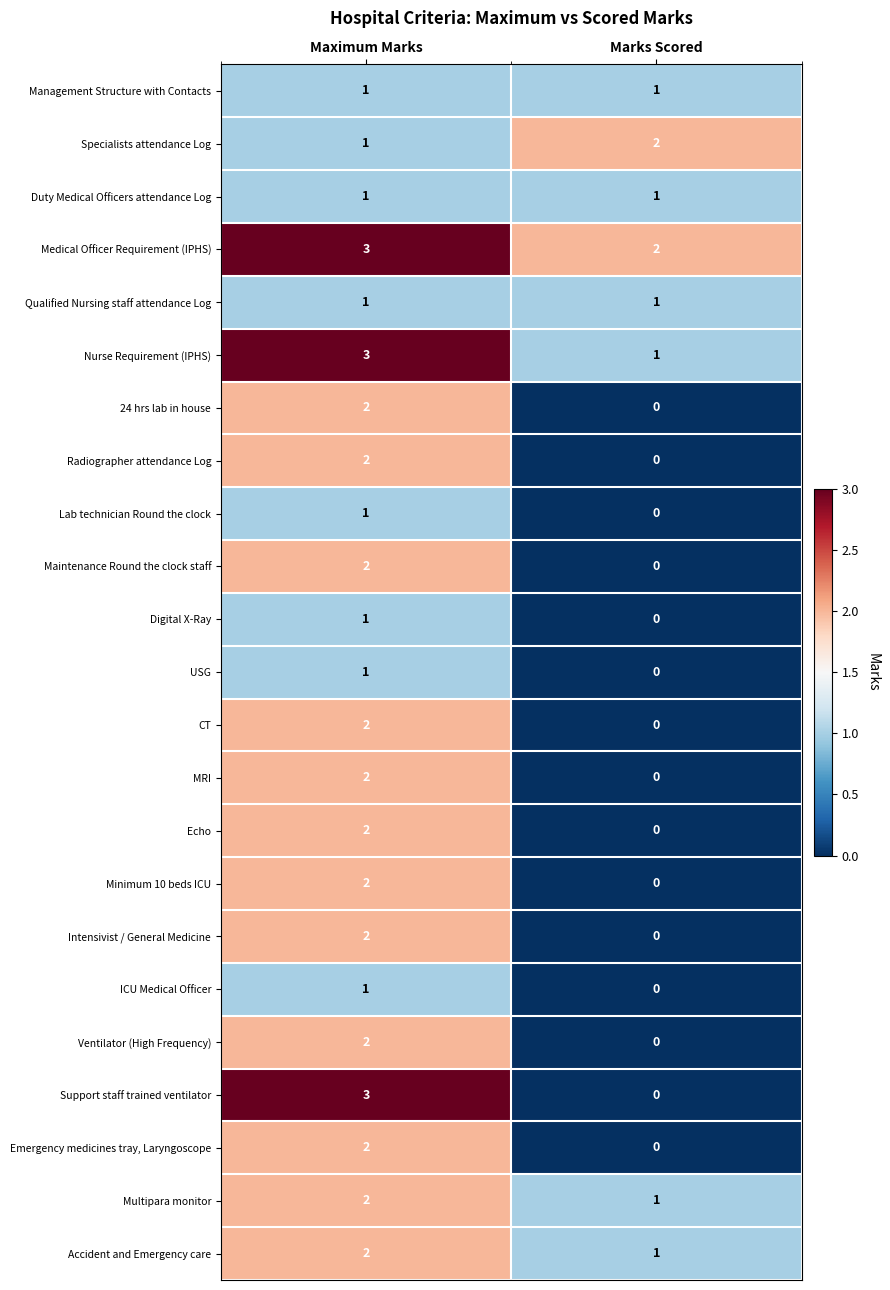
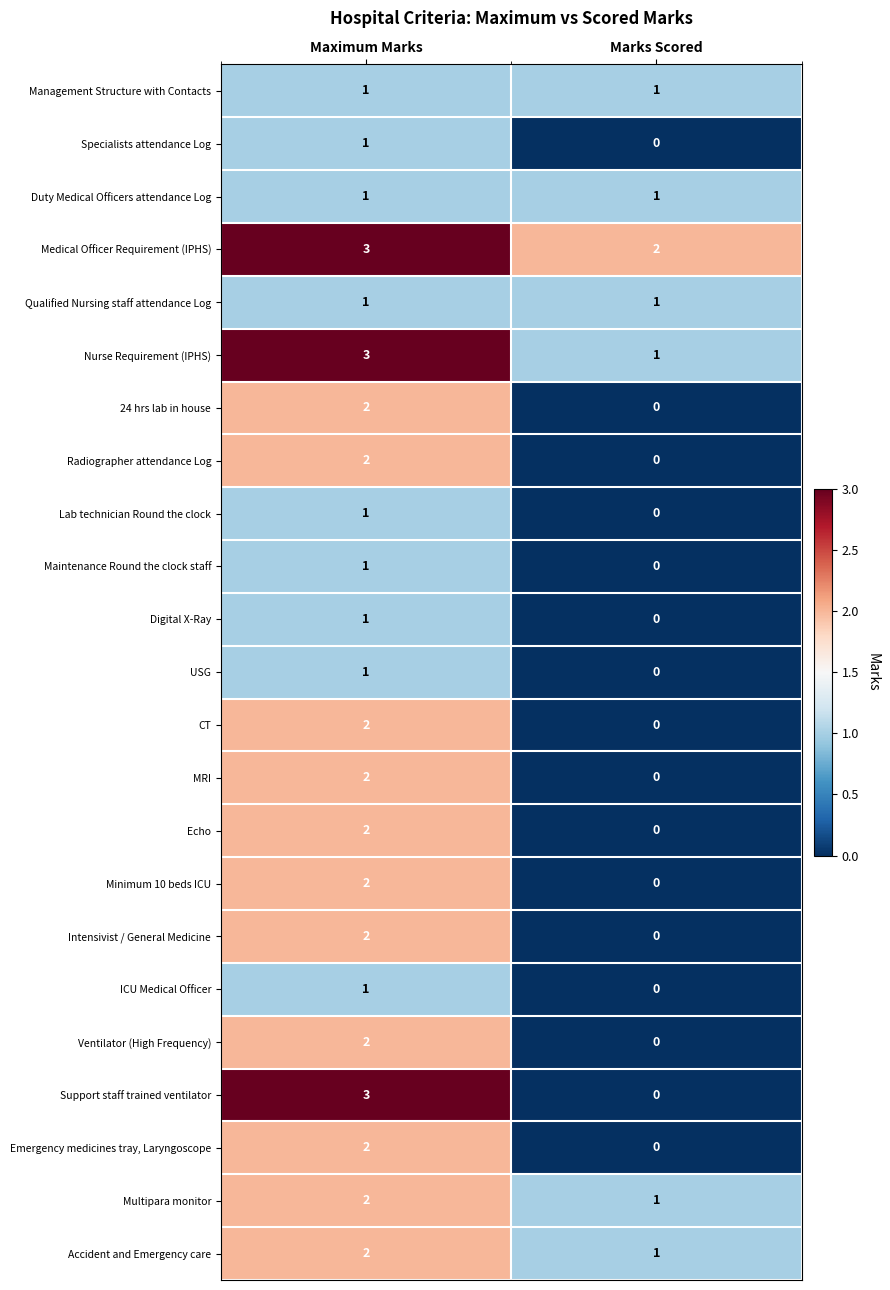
  {
    "Management Structure with Contacts": {
      "Maximum Marks": 1,
      "Marks Scored": 1
    },
    "Specialists attendance Log": {
      "Maximum Marks": 1,
-     "Marks Scored": 2
+     "Marks Scored": 0
    },
    "Duty Medical Officers attendance Log": {
      "Maximum Marks": 1,
      "Marks Scored": 1
    },
    "Medical Officer Requirement (IPHS)": {
      "Maximum Marks": 3,
      "Marks Scored": 2
    },
    "Qualified Nursing staff attendance Log": {
      "Maximum Marks": 1,
      "Marks Scored": 1
    },
    "Nurse Requirement (IPHS)": {
      "Maximum Marks": 3,
      "Marks Scored": 1
    },
    "24 hrs lab in house": {
      "Maximum Marks": 2,
      "Marks Scored": 0
    },
    "Radiographer attendance Log": {
      "Maximum Marks": 2,
      "Marks Scored": 0
    },
    "Lab technician Round the clock": {
      "Maximum Marks": 1,
      "Marks Scored": 0
    },
    "Maintenance Round the clock staff": {
-     "Maximum Marks": 2,
+     "Maximum Marks": 1,
      "Marks Scored": 0
    },
    "Digital X-Ray": {
      "Maximum Marks": 1,
      "Marks Scored": 0
    },
    "USG": {
      "Maximum Marks": 1,
      "Marks Scored": 0
    },
    "CT": {
      "Maximum Marks": 2,
      "Marks Scored": 0
    },
    "MRI": {
      "Maximum Marks": 2,
      "Marks Scored": 0
    },
    "Echo": {
      "Maximum Marks": 2,
      "Marks Scored": 0
    },
    "Minimum 10 beds ICU": {
      "Maximum Marks": 2,
      "Marks Scored": 0
    },
    "Intensivist / General Medicine": {
      "Maximum Marks": 2,
      "Marks Scored": 0
    },
    "ICU Medical Officer": {
      "Maximum Marks": 1,
      "Marks Scored": 0
    },
    "Ventilator (High Frequency)": {
      "Maximum Marks": 2,
      "Marks Scored": 0
    },
    "Support staff trained ventilator": {
      "Maximum Marks": 3,
      "Marks Scored": 0
    },
    "Emergency medicines tray, Laryngoscope": {
      "Maximum Marks": 2,
      "Marks Scored": 0
    },
    "Multipara monitor": {
      "Maximum Marks": 2,
      "Marks Scored": 1
    },
    "Accident and Emergency care": {
      "Maximum Marks": 2,
      "Marks Scored": 1
    }
  }
